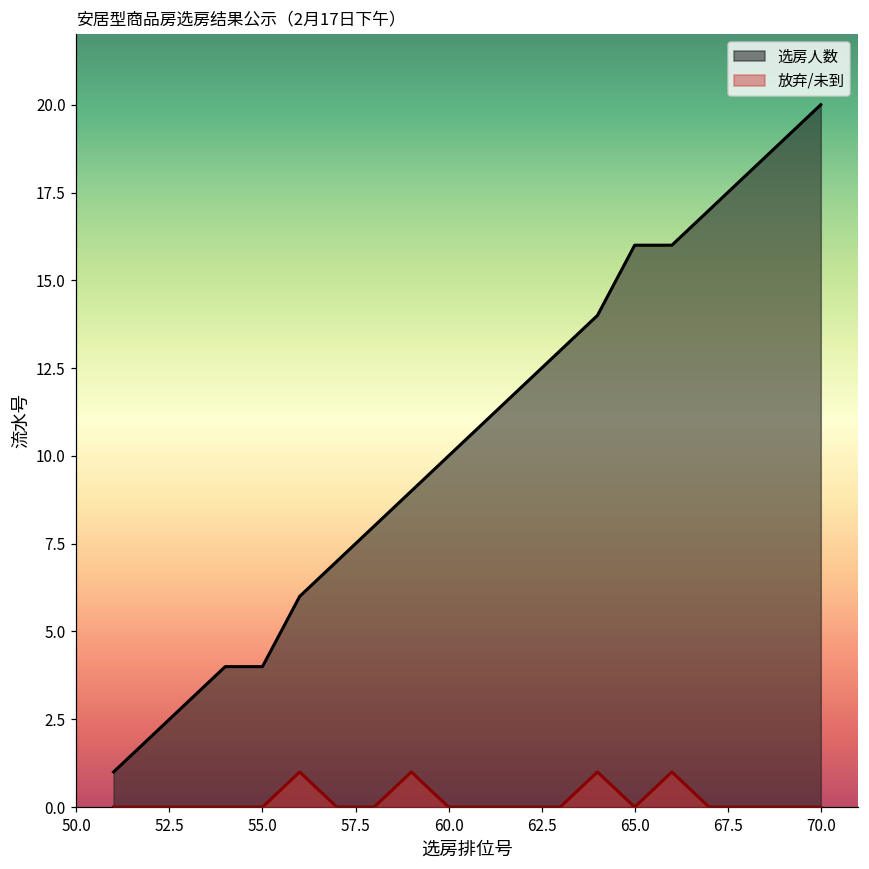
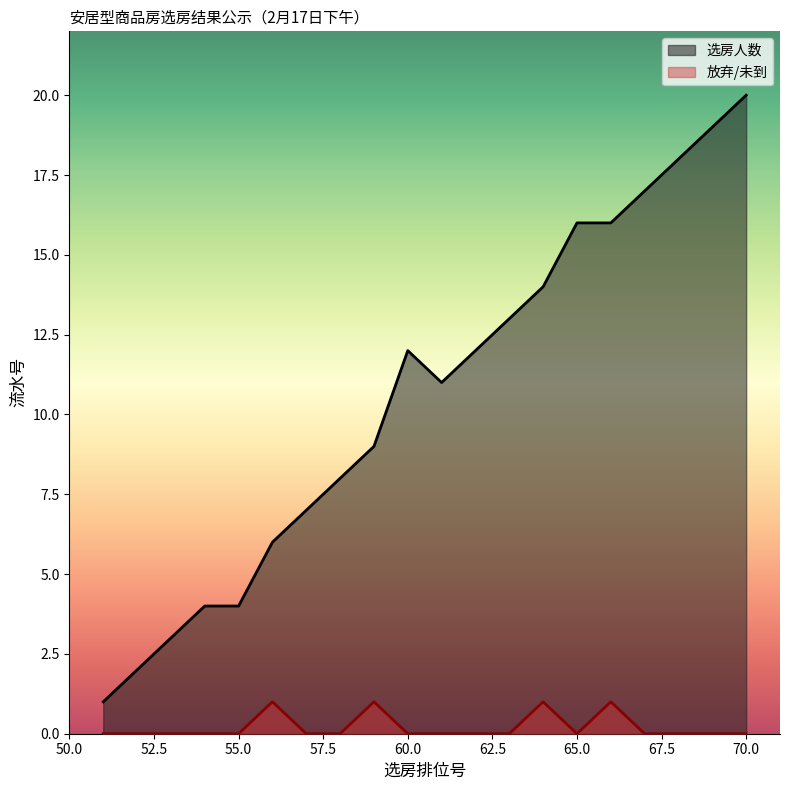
  {
    "选房人数": {
      "55.0": 4,
-     "60.0": 10,
+     "60.0": 12,
      "65.0": 16,
      "70.0": 20
    },
    "放弃/未到": {
      "55.0": 0,
      "60.0": 0,
      "65.0": 0,
      "70.0": 0
    }
  }
